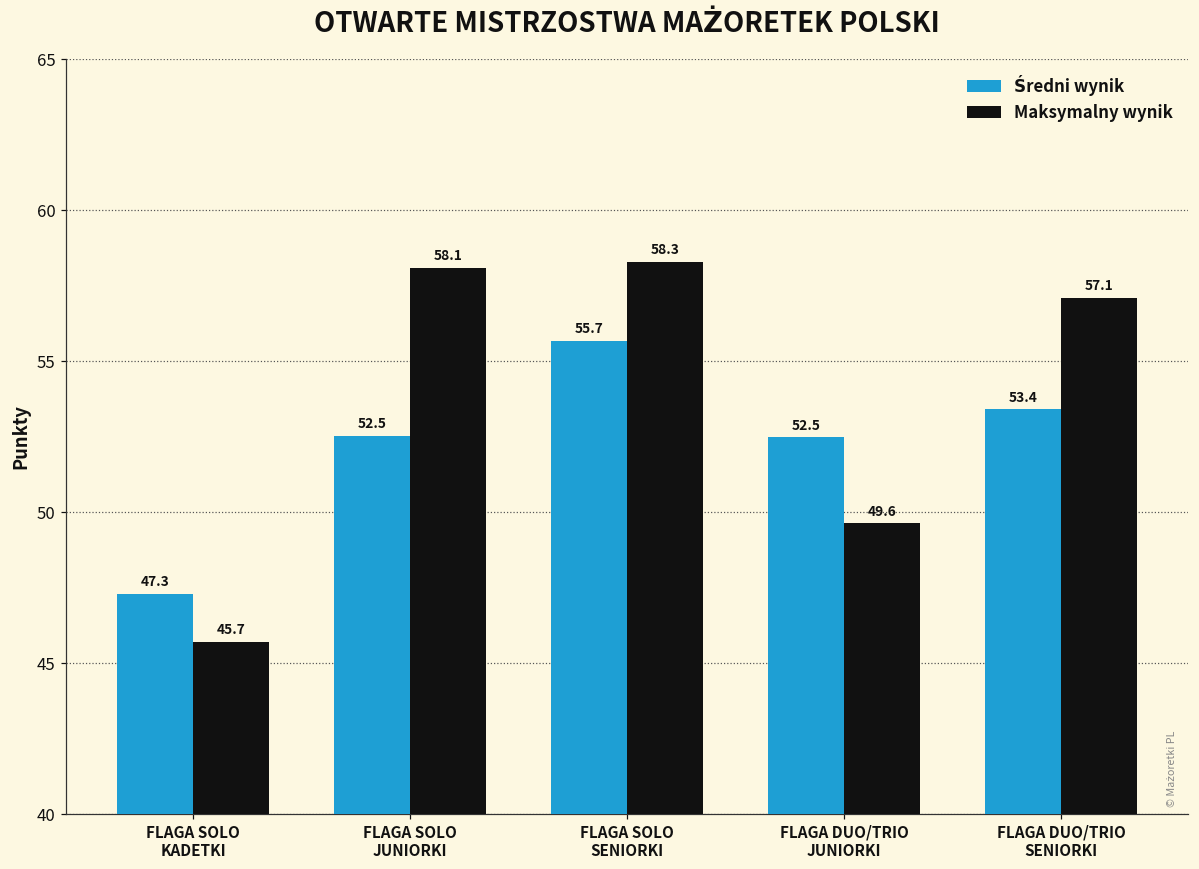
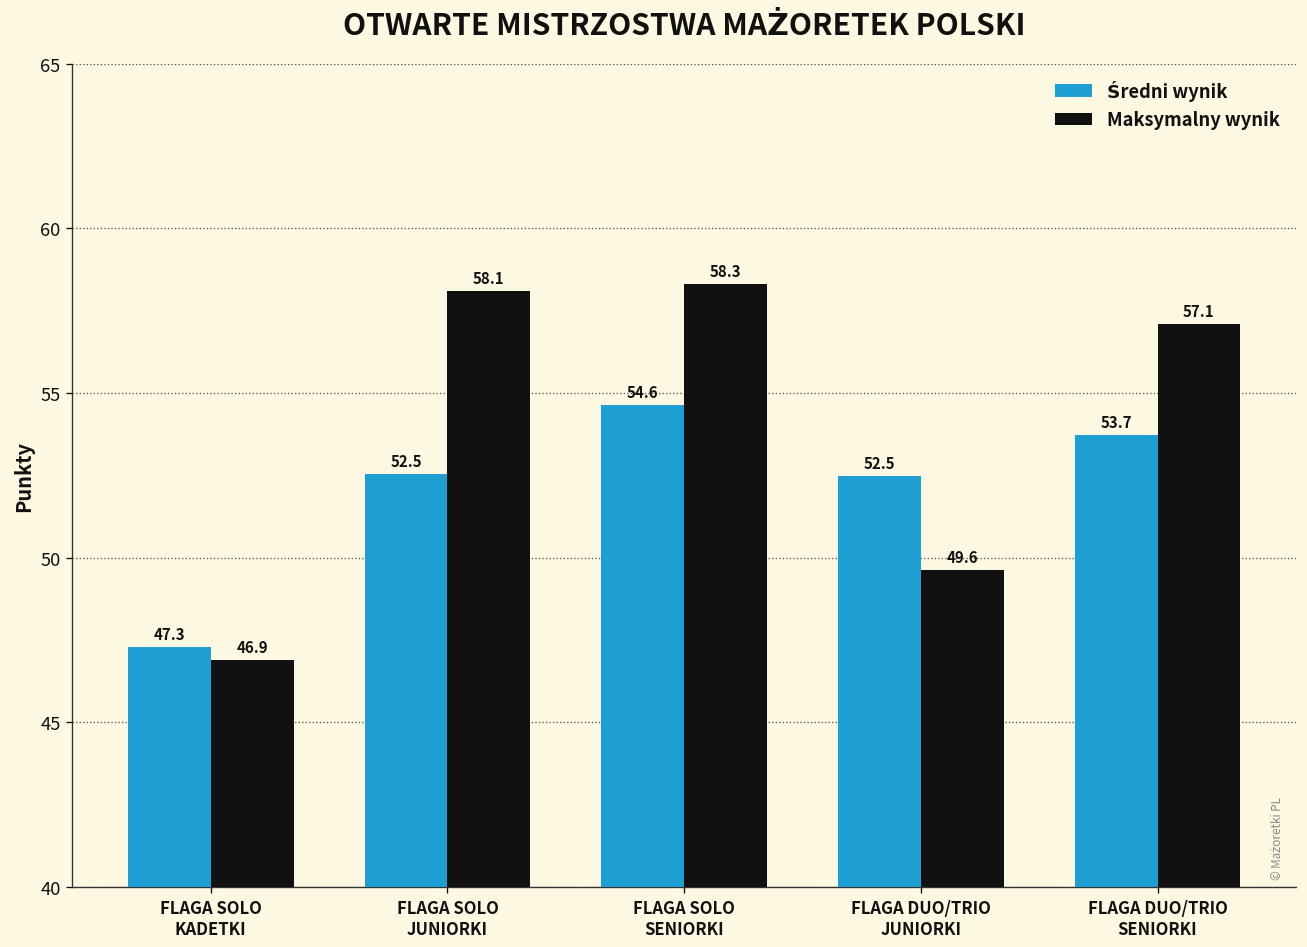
  {
    "Średni wynik": {
      "FLAGA SOLO KADETKI": 47.3,
      "FLAGA SOLO JUNIORKI": 52.5,
-     "FLAGA SOLO SENIORKI": 55.7,
+     "FLAGA SOLO SENIORKI": 54.6,
      "FLAGA DUO/TRIO JUNIORKI": 52.5,
-     "FLAGA DUO/TRIO SENIORKI": 53.4
+     "FLAGA DUO/TRIO SENIORKI": 53.7
    },
    "Maksymalny wynik": {
-     "FLAGA SOLO KADETKI": 45.7,
+     "FLAGA SOLO KADETKI": 46.9,
      "FLAGA SOLO JUNIORKI": 58.1,
      "FLAGA SOLO SENIORKI": 58.3,
      "FLAGA DUO/TRIO JUNIORKI": 49.6,
      "FLAGA DUO/TRIO SENIORKI": 57.1
    }
  }
